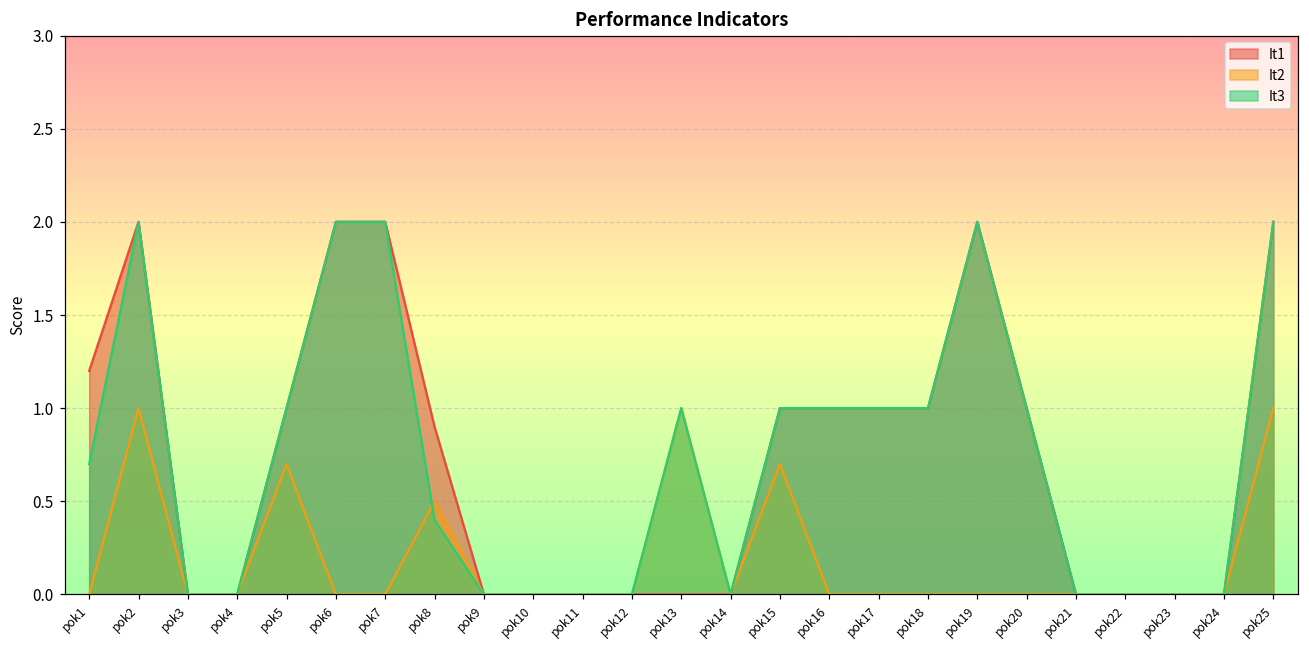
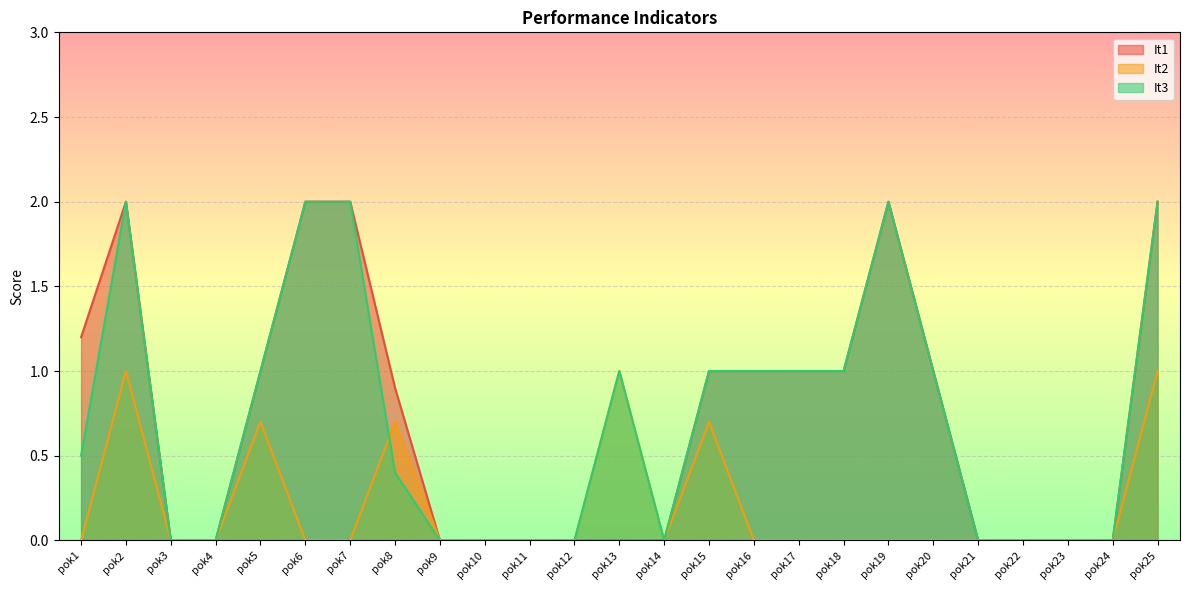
  {
    "It1": {
      "pok1": 1.2,
      "pok8": 0.9,
      "pok13": 0.0
    },
    "It2": {
      "pok1": 0.0,
      "pok2": 1.0,
      "pok5": 0.7,
      "pok6": 0.0,
      "pok7": 0.0,
-     "pok8": 0.5,
+     "pok8": 0.7,
      "pok15": 0.7,
      "pok16": 0.0,
      "pok17": 0.0,
      "pok18": 0.0,
      "pok19": 0.0,
      "pok20": 0.0,
      "pok25": 1.0
    },
    "It3": {
-     "pok1": 0.7,
+     "pok1": 0.5,
      "pok8": 0.4
    }
  }
